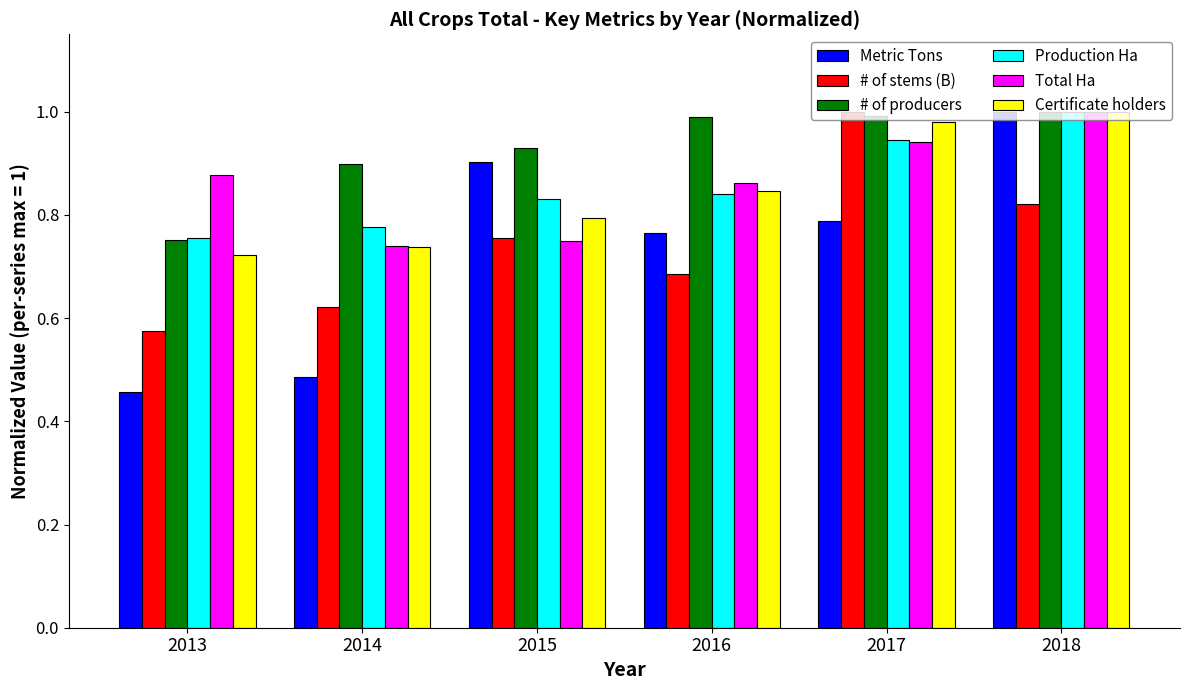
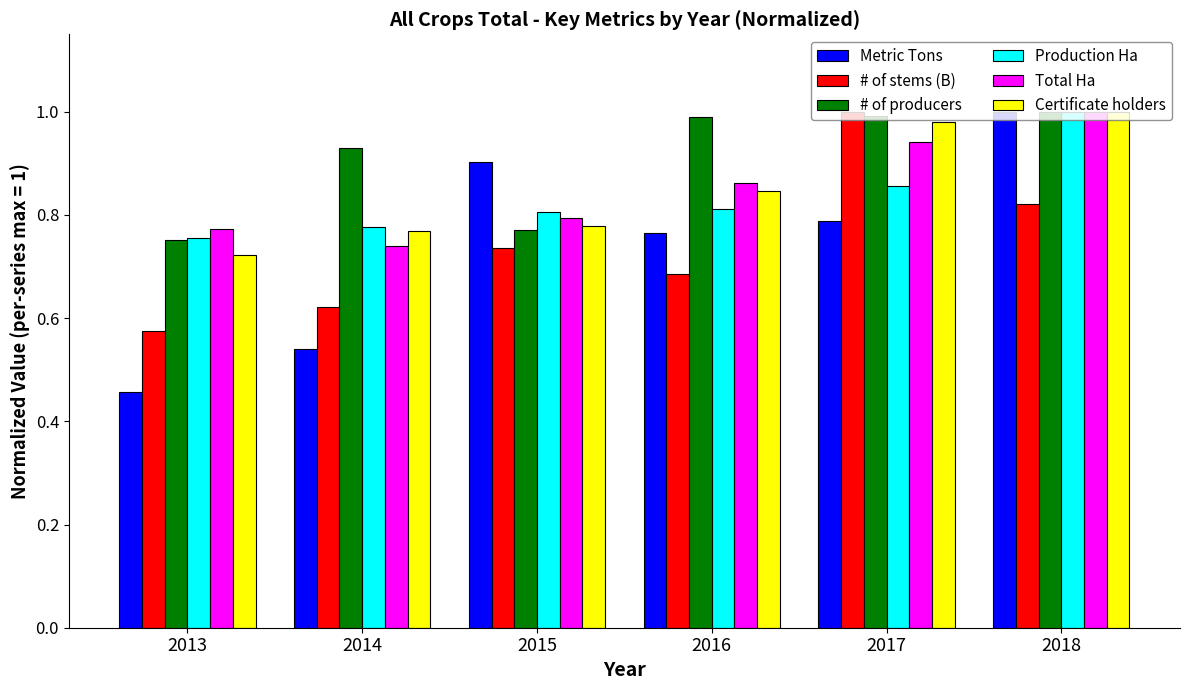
  {
    "Metric Tons": {
      "2013": 0.46,
-     "2014": 0.49,
+     "2014": 0.54,
      "2015": 0.90,
      "2016": 0.77,
      "2017": 0.79
    },
    "# of stems (B)": {
      "2013": 0.58,
      "2014": 0.62,
-     "2015": 0.76,
+     "2015": 0.74,
      "2016": 0.69,
      "2018": 0.82
    },
    "# of producers": {
      "2013": 0.75,
-     "2014": 0.90,
-     "2015": 0.93,
+     "2014": 0.93,
+     "2015": 0.77,
      "2016": 0.99
    },
    "Production Ha": {
      "2013": 0.76,
      "2014": 0.78,
-     "2015": 0.83,
-     "2016": 0.84,
-     "2017": 0.95
+     "2015": 0.81,
+     "2016": 0.81,
+     "2017": 0.86
    },
    "Total Ha": {
-     "2013": 0.88,
+     "2013": 0.77,
      "2014": 0.74,
-     "2015": 0.75,
+     "2015": 0.79,
      "2016": 0.86,
      "2017": 0.94
    },
    "Certificate holders": {
      "2013": 0.72,
-     "2014": 0.74,
-     "2015": 0.79,
+     "2014": 0.77,
+     "2015": 0.78,
      "2016": 0.85,
      "2017": 0.98
    }
  }
